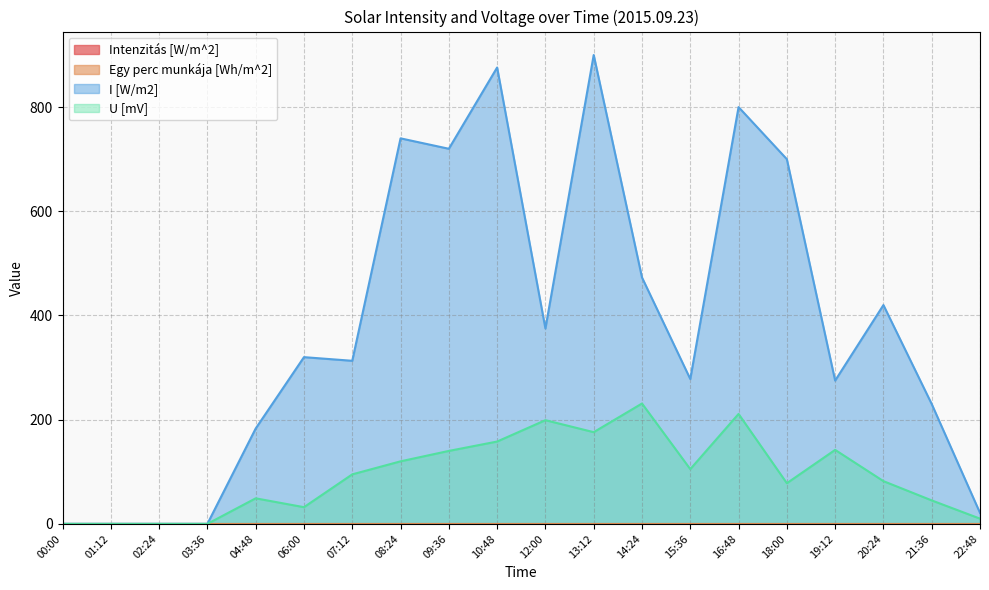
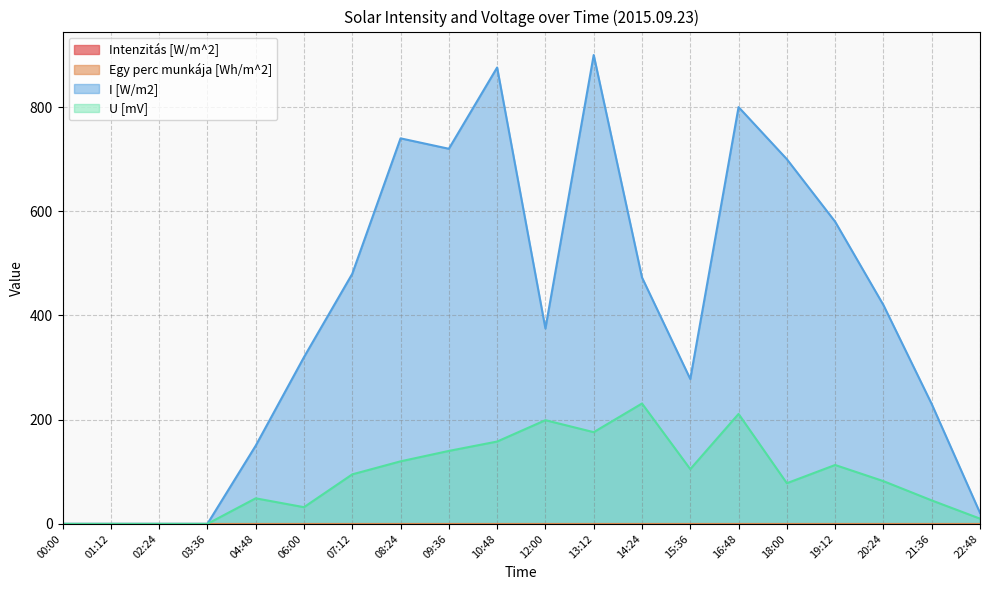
  {
    "Egy perc munkája [Wh/m^2]": {
      "04:48": 0,
      "06:00": 0,
      "07:12": 0,
      "08:24": 0,
      "09:36": 0,
      "10:48": 0,
      "12:00": 0,
      "13:12": 0,
      "14:24": 0,
      "15:36": 0,
      "16:48": 0,
      "18:00": 0,
      "19:12": 0,
      "20:24": 0,
      "21:36": 0,
      "22:48": 0
    },
    "I [W/m2]": {
-     "04:48": 180,
+     "04:48": 150,
      "06:00": 320,
-     "07:12": 310,
+     "07:12": 480,
      "08:24": 740,
      "09:36": 720,
      "10:48": 880,
      "12:00": 380,
      "13:12": 900,
      "14:24": 470,
      "15:36": 280,
      "16:48": 800,
      "18:00": 700,
-     "19:12": 280,
+     "19:12": 580,
      "20:24": 420,
      "21:36": 230,
      "22:48": 20
    },
    "U [mV]": {
      "04:48": 50,
      "06:00": 30,
      "07:12": 100,
      "08:24": 120,
      "09:36": 140,
      "10:48": 160,
      "12:00": 200,
      "13:12": 180,
      "14:24": 230,
      "15:36": 110,
      "16:48": 210,
      "18:00": 80,
-     "19:12": 140,
+     "19:12": 110,
      "20:24": 80,
      "21:36": 50,
      "22:48": 10
    }
  }
